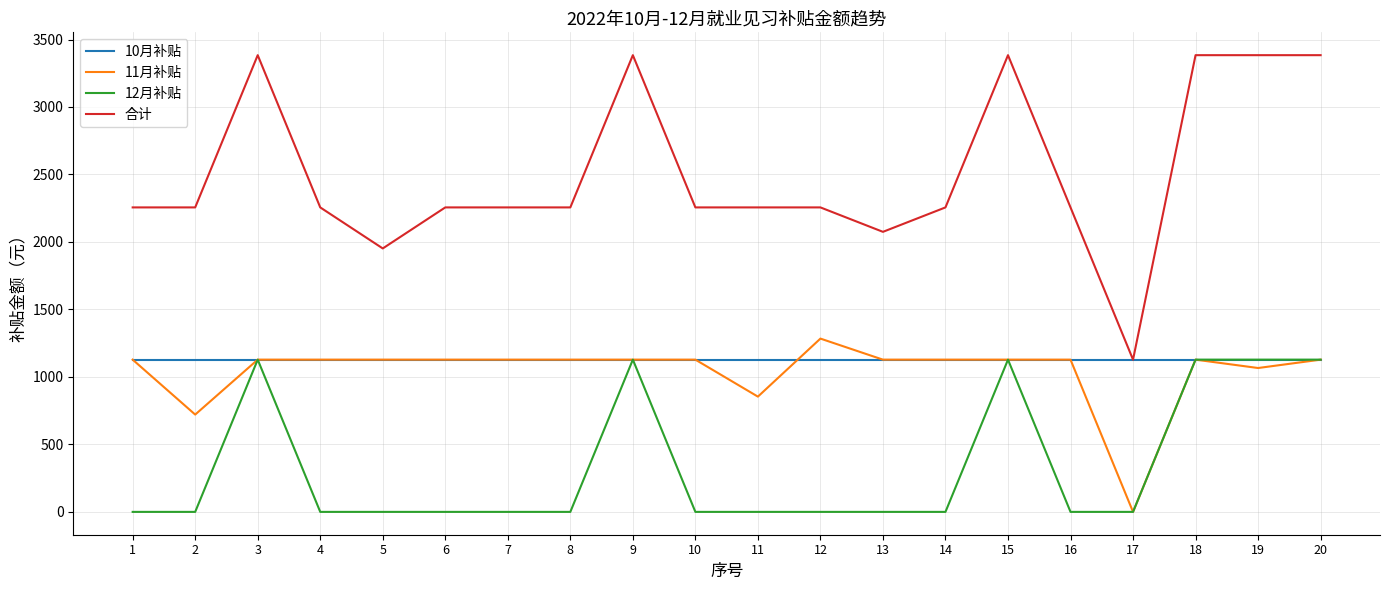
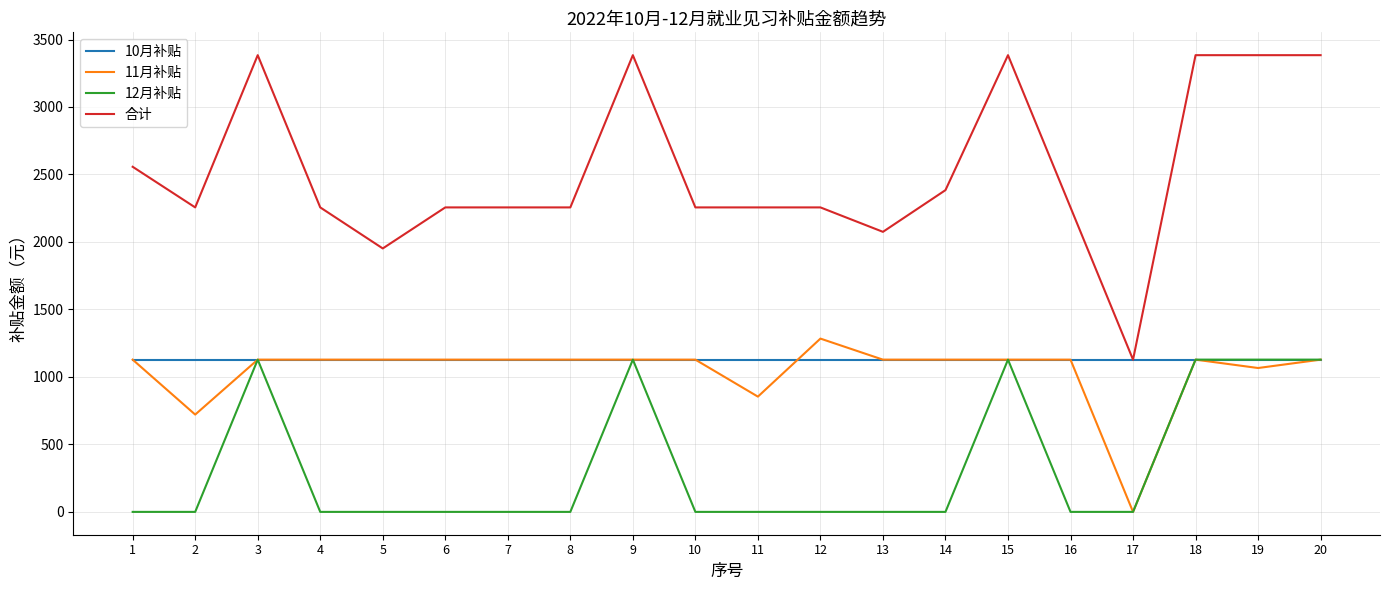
  {
    "10月补贴": {
      "2": 1130,
      "11": 1130,
      "12": 1130
    },
    "11月补贴": {
      "2": 720,
      "11": 850,
      "12": 1280,
      "19": 1070
    },
    "12月补贴": {
      "1": 0,
      "2": 0,
      "4": 0,
      "5": 0,
      "6": 0,
      "7": 0,
      "8": 0,
      "10": 0,
      "11": 0,
      "12": 0,
      "13": 0,
      "14": 0,
      "16": 0
    },
    "合计": {
-     "1": 2260,
+     "1": 2560,
      "2": 2260,
      "3": 3380,
      "4": 2260,
      "5": 1950,
      "6": 2260,
      "7": 2260,
      "8": 2260,
      "9": 3380,
      "10": 2260,
      "11": 2260,
      "12": 2260,
      "13": 2080,
-     "14": 2260,
+     "14": 2380,
      "15": 3380,
      "16": 2260,
      "18": 3380,
      "19": 3380,
      "20": 3380
    }
  }
